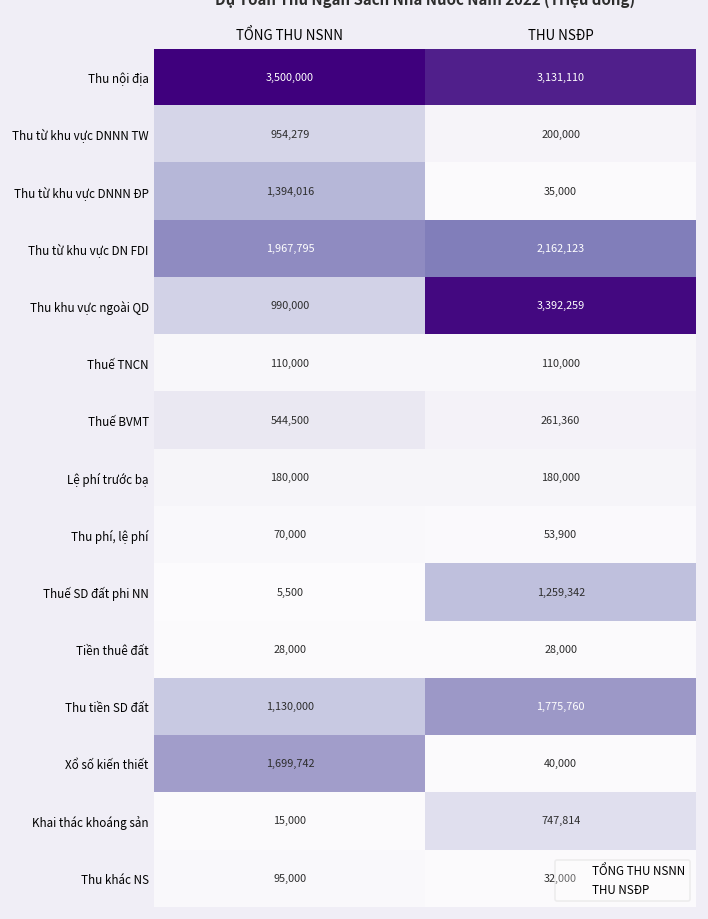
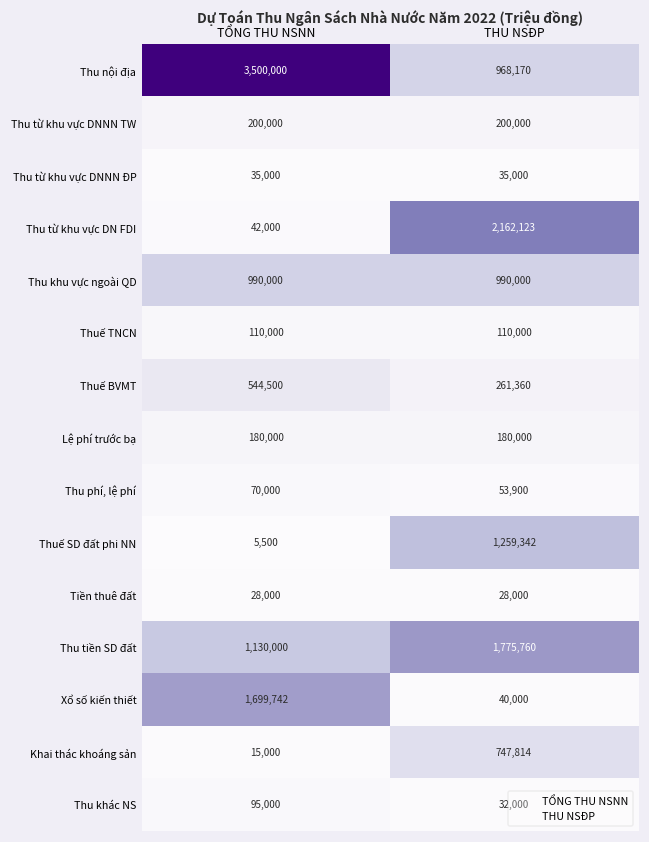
  {
    "Thu nội địa": {
      "TỔNG THU NSNN": "3,500,000",
-     "THU NSĐP": "3,131,110"
+     "THU NSĐP": "968,170"
    },
    "Thu từ khu vực DNNN TW": {
-     "TỔNG THU NSNN": "954,279",
+     "TỔNG THU NSNN": "200,000",
      "THU NSĐP": "200,000"
    },
    "Thu từ khu vực DNNN ĐP": {
-     "TỔNG THU NSNN": "1,394,016",
+     "TỔNG THU NSNN": "35,000",
      "THU NSĐP": "35,000"
    },
    "Thu từ khu vực DN FDI": {
-     "TỔNG THU NSNN": "1,967,795",
+     "TỔNG THU NSNN": "42,000",
      "THU NSĐP": "2,162,123"
    },
    "Thu khu vực ngoài QD": {
      "TỔNG THU NSNN": "990,000",
-     "THU NSĐP": "3,392,259"
+     "THU NSĐP": "990,000"
    },
    "Thuế TNCN": {
      "TỔNG THU NSNN": "110,000",
      "THU NSĐP": "110,000"
    },
    "Thuế BVMT": {
      "TỔNG THU NSNN": "544,500",
      "THU NSĐP": "261,360"
    },
    "Lệ phí trước bạ": {
      "TỔNG THU NSNN": "180,000",
      "THU NSĐP": "180,000"
    },
    "Thu phí, lệ phí": {
      "TỔNG THU NSNN": "70,000",
      "THU NSĐP": "53,900"
    },
    "Thuế SD đất phi NN": {
      "TỔNG THU NSNN": "5,500",
      "THU NSĐP": "1,259,342"
    },
    "Tiền thuê đất": {
      "TỔNG THU NSNN": "28,000",
      "THU NSĐP": "28,000"
    },
    "Thu tiền SD đất": {
      "TỔNG THU NSNN": "1,130,000",
      "THU NSĐP": "1,775,760"
    },
    "Xổ số kiến thiết": {
      "TỔNG THU NSNN": "1,699,742",
      "THU NSĐP": "40,000"
    },
    "Khai thác khoáng sản": {
      "TỔNG THU NSNN": "15,000",
      "THU NSĐP": "747,814"
    },
    "Thu khác NS": {
      "TỔNG THU NSNN": "95,000"
    }
  }
